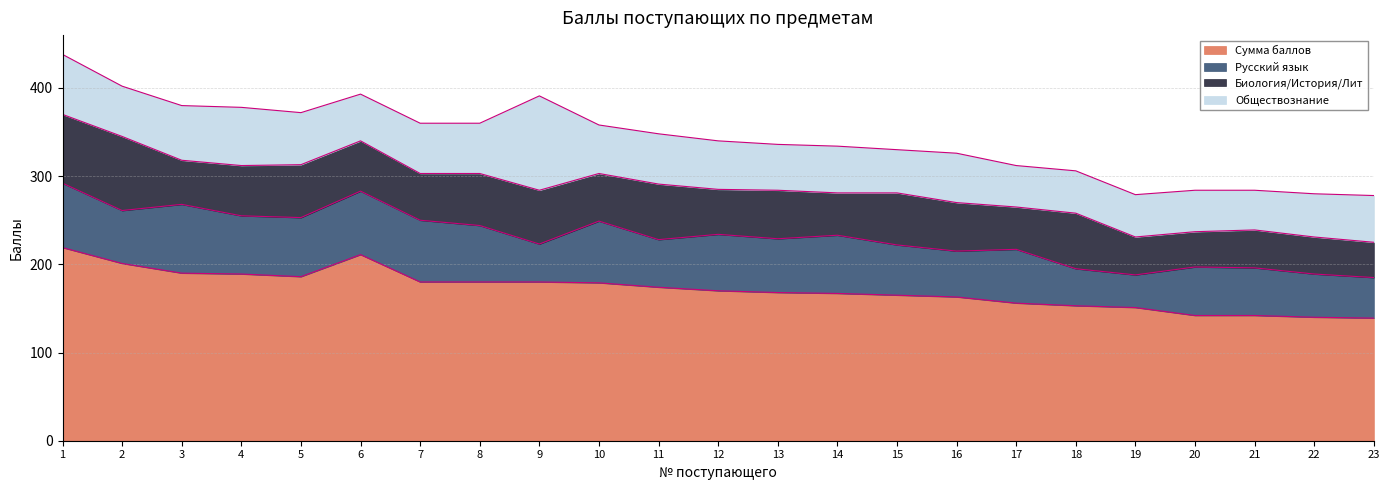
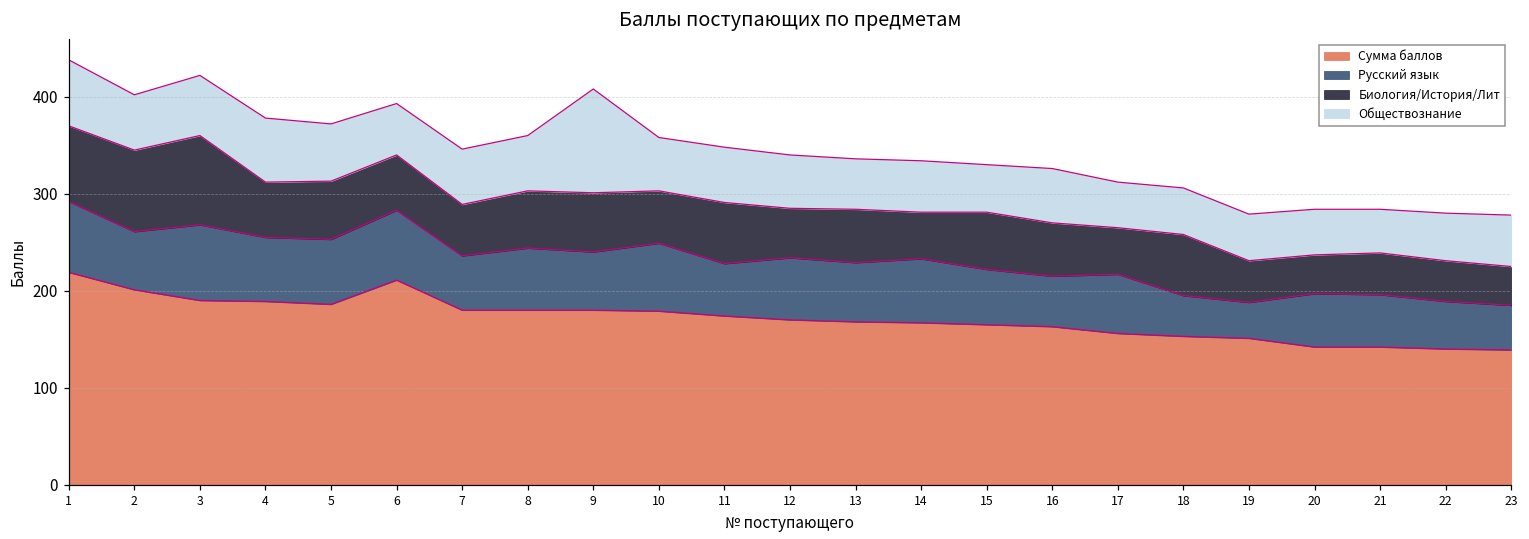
  {
    "Сумма баллов": {
      "1": 220,
      "2": 200,
      "3": 190,
      "4": 190,
      "5": 190,
      "6": 210,
      "7": 180,
      "8": 180,
      "9": 180,
      "10": 180,
      "11": 170,
      "12": 170,
      "13": 170,
      "14": 170,
      "15": 170,
      "16": 160,
      "17": 160,
      "18": 150,
      "19": 150,
      "20": 140,
      "21": 140,
      "22": 140,
      "23": 140
    },
    "Русский язык": {
      "1": 70,
      "2": 60,
      "3": 80,
      "4": 70,
      "5": 70,
      "6": 70,
-     "7": 70,
+     "7": 60,
      "8": 60,
-     "9": 40,
+     "9": 60,
      "10": 70,
      "11": 50,
      "12": 60,
      "13": 60,
      "14": 70,
      "15": 60,
      "16": 50,
      "17": 60,
      "18": 40,
      "19": 40,
      "20": 60,
      "21": 50,
      "22": 50,
      "23": 50
    },
    "Биология/История/Лит": {
      "1": 80,
      "2": 80,
-     "3": 50,
+     "3": 90,
      "4": 60,
      "5": 60,
      "6": 60,
      "7": 50,
      "8": 60,
      "9": 60,
      "10": 50,
      "11": 60,
      "12": 50,
      "13": 60,
      "14": 50,
      "15": 60,
      "16": 60,
      "17": 50,
      "18": 60,
      "19": 40,
      "20": 40,
      "21": 40,
      "22": 40,
      "23": 40
    },
    "Обществознание": {
      "1": 70,
      "2": 60,
      "3": 60,
      "4": 70,
      "5": 60,
      "6": 50,
      "7": 60,
      "8": 60,
      "9": 110,
      "10": 60,
      "11": 60,
      "12": 60,
      "13": 50,
      "14": 50,
      "15": 50,
      "16": 60,
      "17": 50,
      "18": 50,
      "19": 50,
      "20": 50,
      "21": 50,
      "22": 50,
      "23": 50
    }
  }
